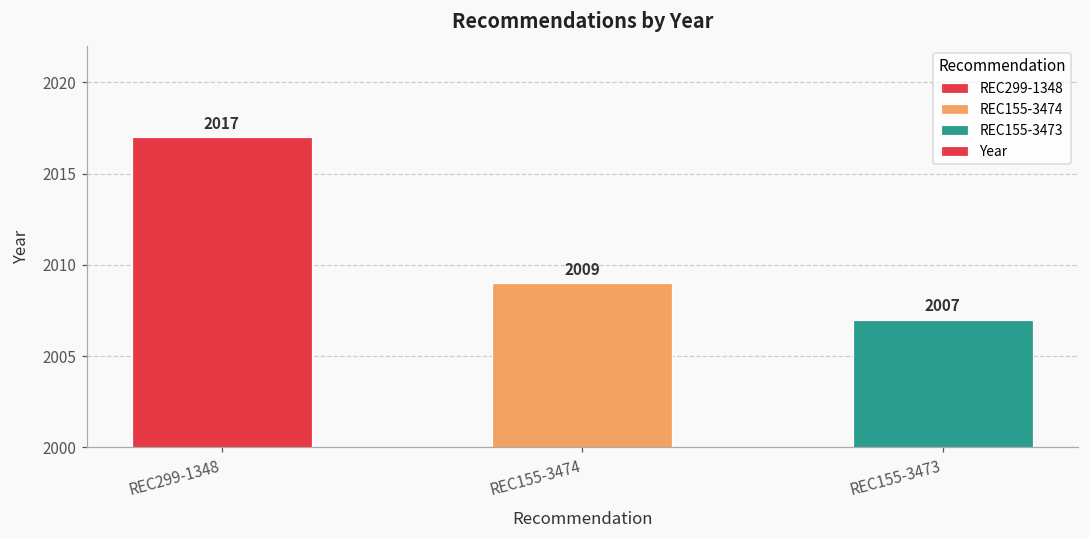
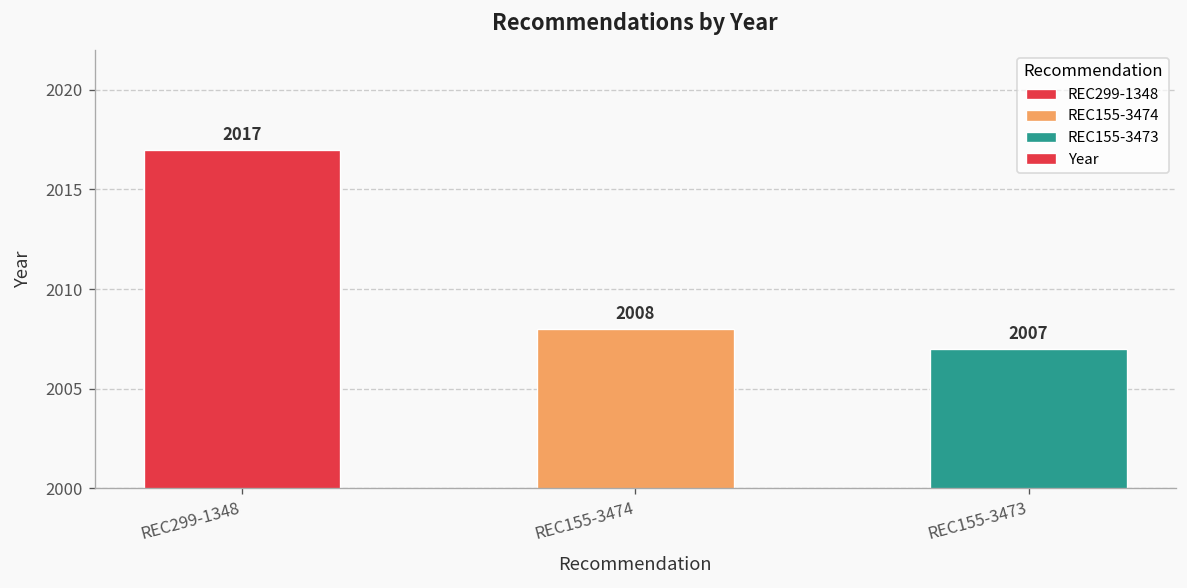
  {
    "REC299-1348": 2017,
-   "REC155-3474": 2009,
+   "REC155-3474": 2008,
    "REC155-3473": 2007
  }
